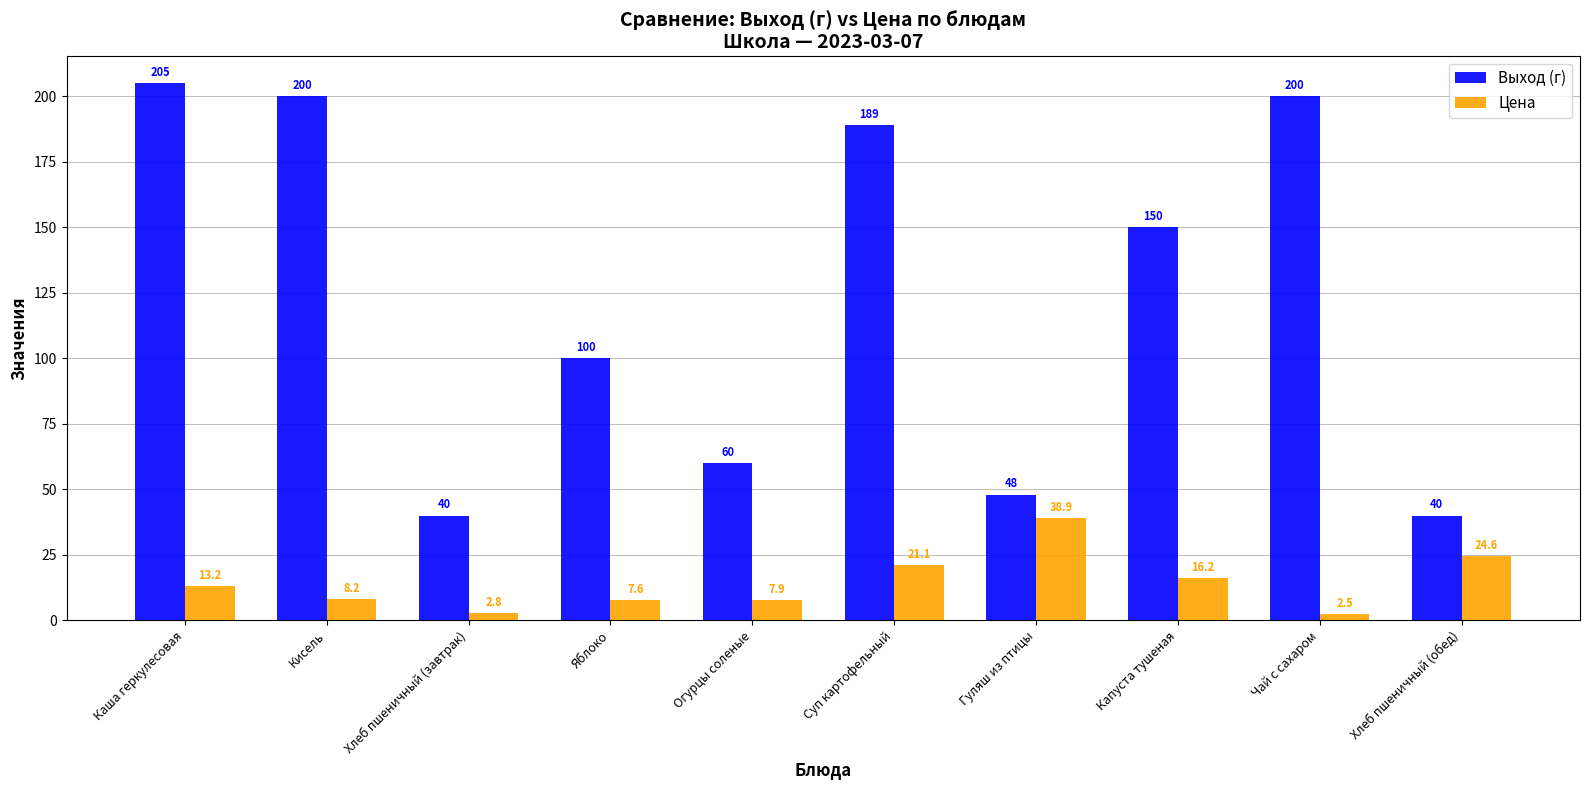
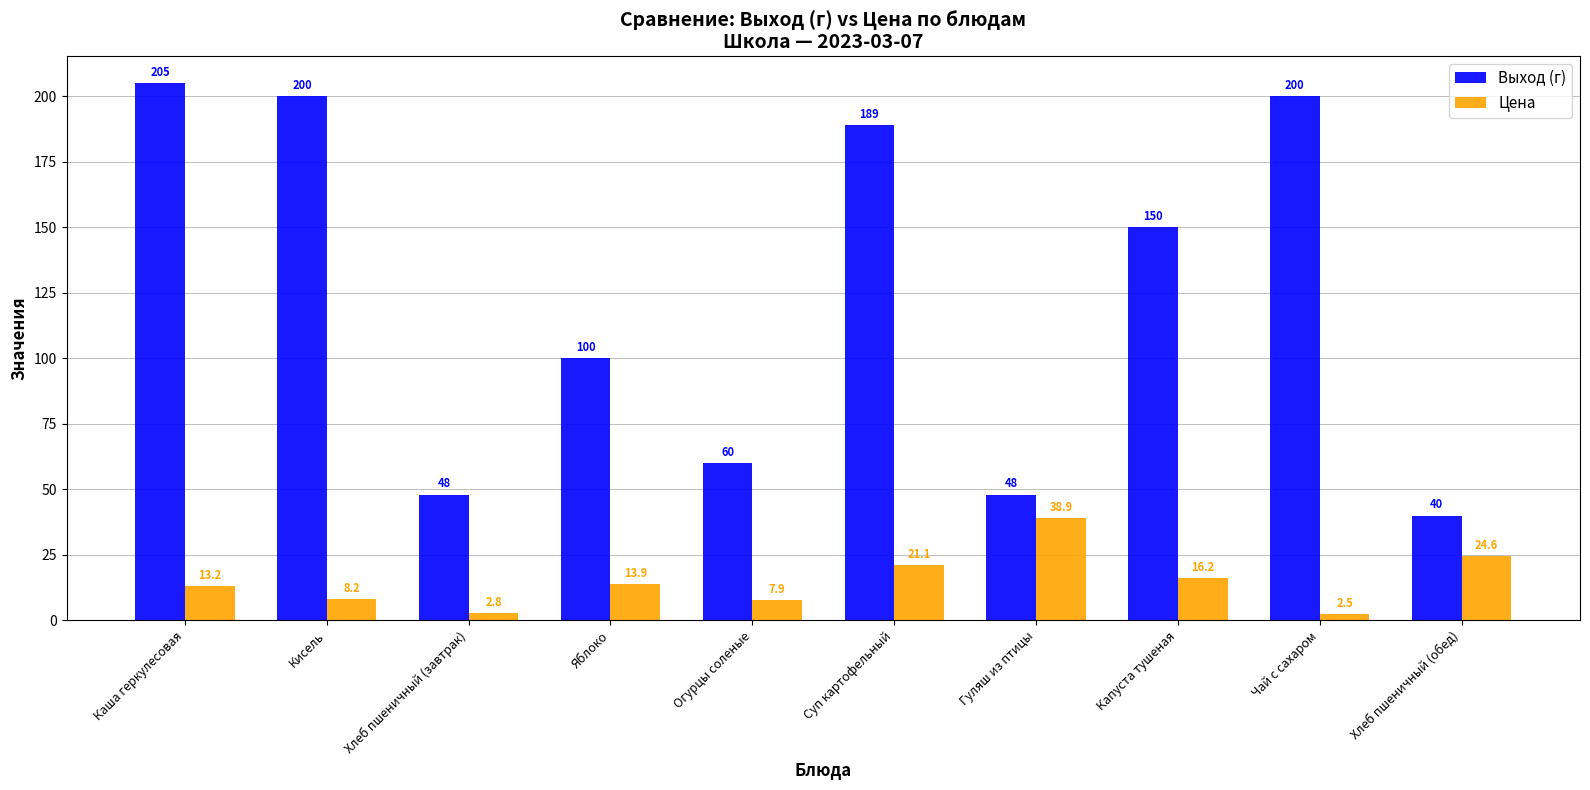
  {
    "Выход (г)": {
      "Каша геркулесовая": 205,
      "Кисель": 200,
-     "Хлеб пшеничный (завтрак)": 40,
+     "Хлеб пшеничный (завтрак)": 48,
      "Яблоко": 100,
      "Огурцы соленые": 60,
      "Суп картофельный": 189,
      "Гуляш из птицы": 48,
      "Капуста тушеная": 150,
      "Чай с сахаром": 200,
      "Хлеб пшеничный (обед)": 40
    },
    "Цена": {
      "Каша геркулесовая": 13.2,
      "Кисель": 8.2,
      "Хлеб пшеничный (завтрак)": 2.8,
-     "Яблоко": 7.6,
+     "Яблоко": 13.9,
      "Огурцы соленые": 7.9,
      "Суп картофельный": 21.1,
      "Гуляш из птицы": 38.9,
      "Капуста тушеная": 16.2,
      "Чай с сахаром": 2.5,
      "Хлеб пшеничный (обед)": 24.6
    }
  }
